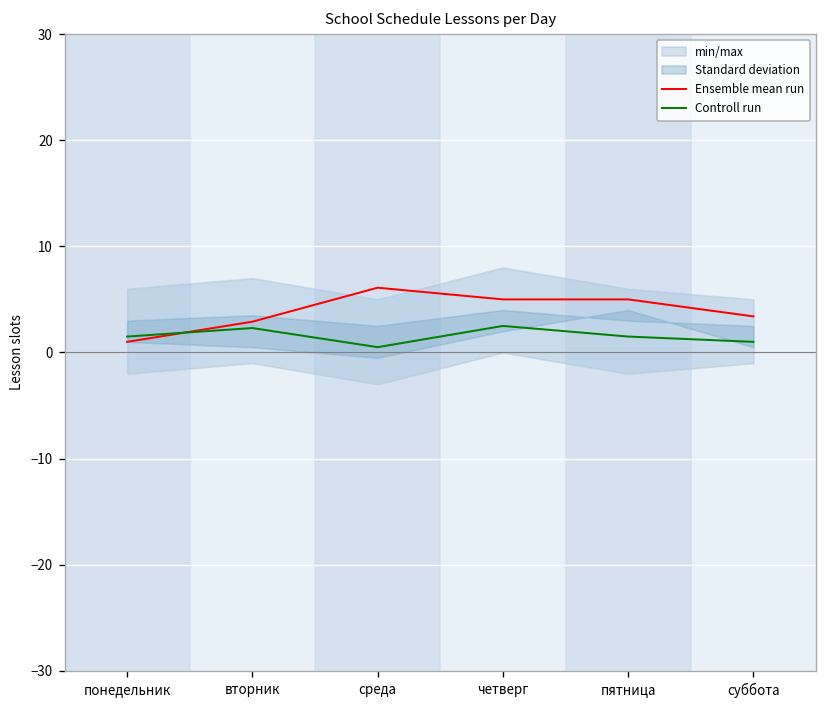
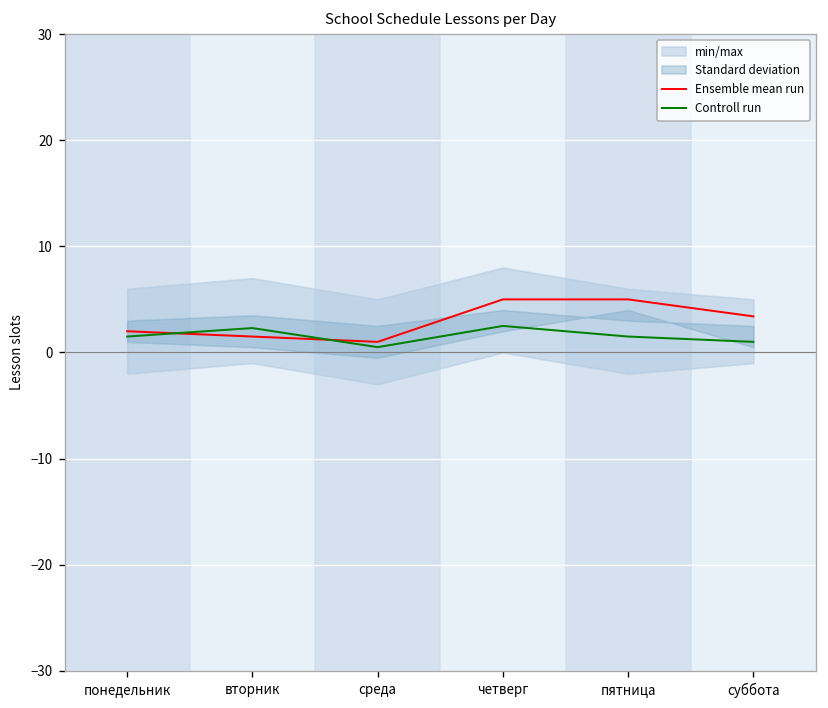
  {
    "Ensemble mean run": {
-     "понедельник": 1,
-     "вторник": 3,
-     "среда": 6,
+     "понедельник": 2,
+     "вторник": 2,
+     "среда": 1,
      "четверг": 5,
      "пятница": 5,
      "суббота": 3
    },
    "Controll run": {
      "понедельник": 2,
      "вторник": 2,
      "среда": 1,
      "четверг": 3,
      "пятница": 2,
      "суббота": 1
    }
  }
